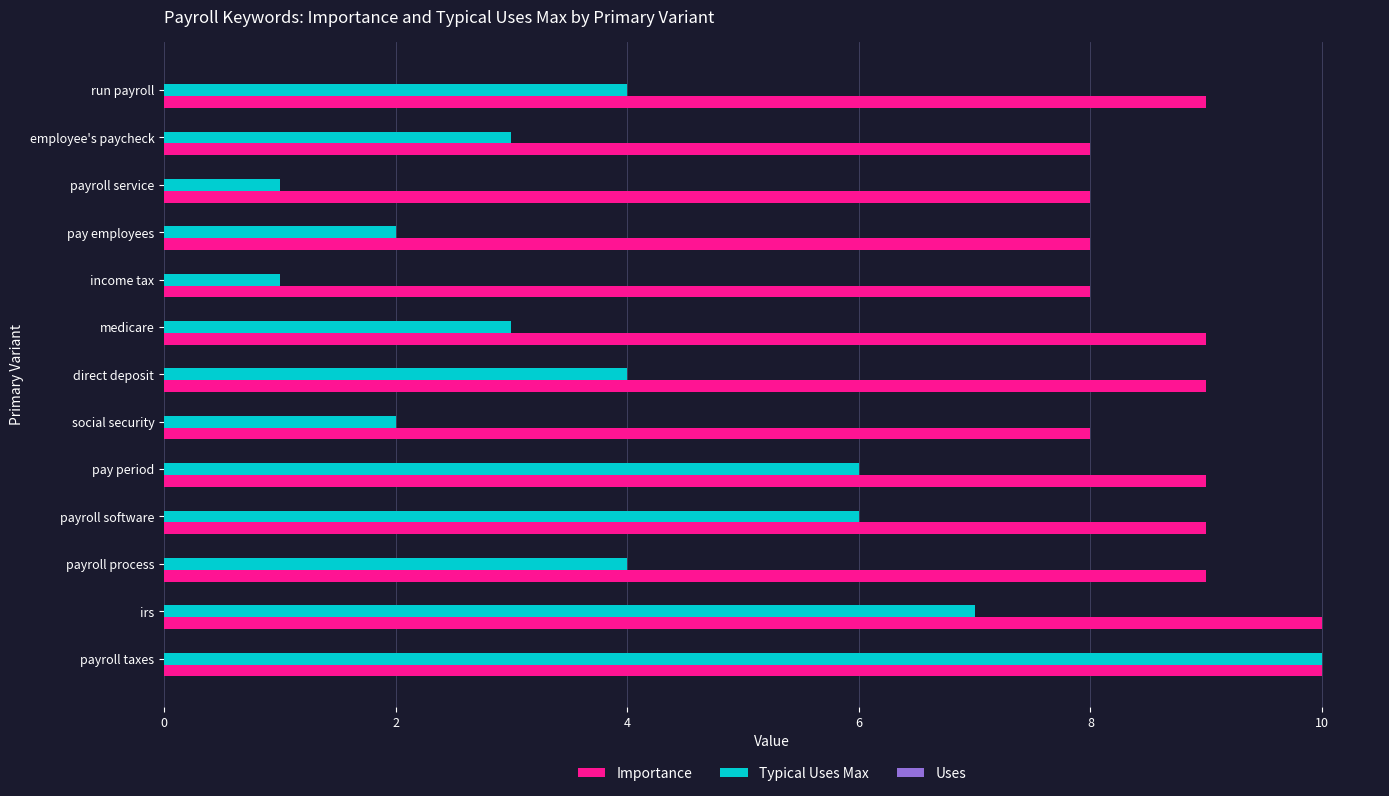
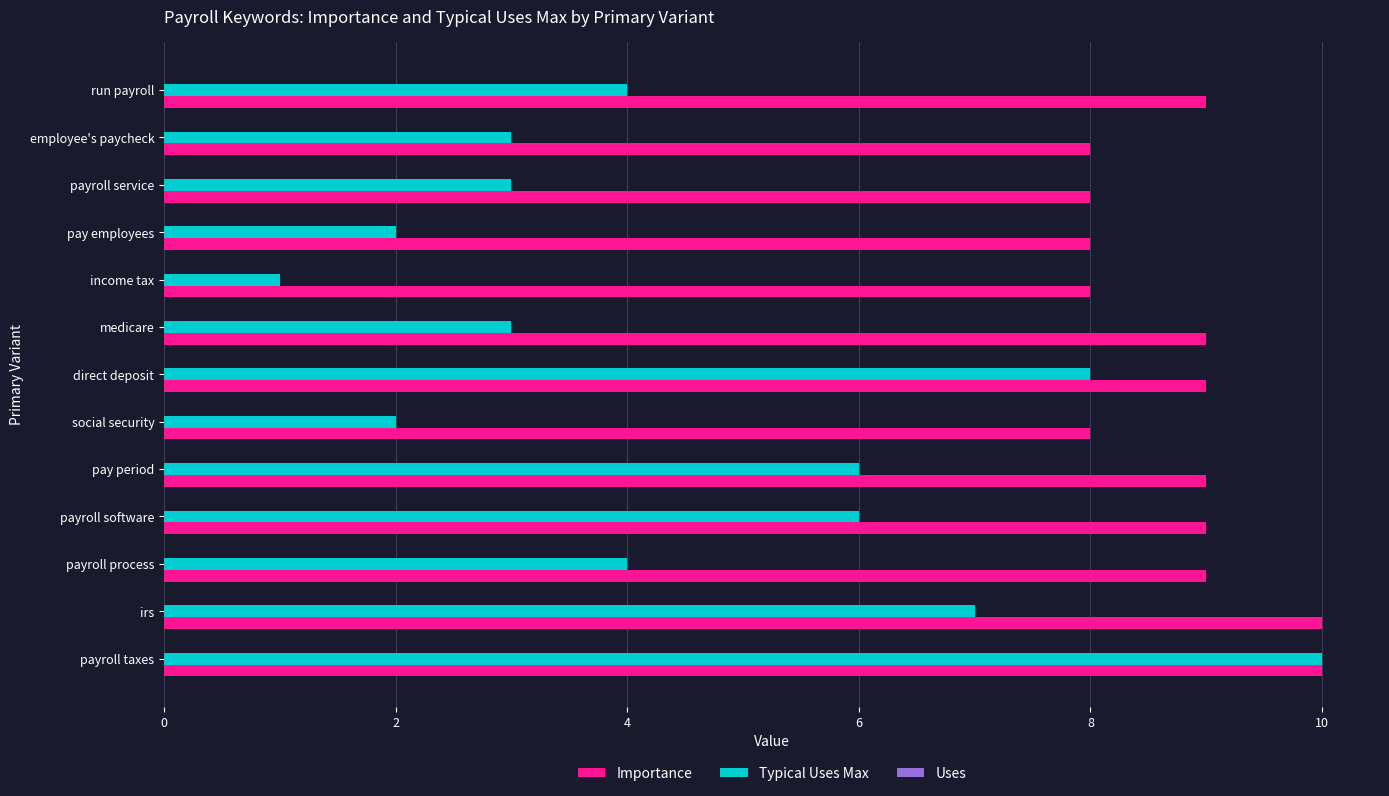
  {
    "Importance": {
      "run payroll": 9,
      "employee's paycheck": 8,
      "payroll service": 8,
      "pay employees": 8,
      "income tax": 8,
      "medicare": 9,
      "direct deposit": 9,
      "social security": 8,
      "pay period": 9,
      "payroll software": 9,
      "payroll process": 9,
      "irs": 10,
      "payroll taxes": 10
    },
    "Typical Uses Max": {
      "run payroll": 4,
      "employee's paycheck": 3,
-     "payroll service": 1,
+     "payroll service": 3,
      "pay employees": 2,
      "income tax": 1,
      "medicare": 3,
-     "direct deposit": 4,
+     "direct deposit": 8,
      "social security": 2,
      "pay period": 6,
      "payroll software": 6,
      "payroll process": 4,
      "irs": 7,
      "payroll taxes": 10
    },
    "Uses": {
      "run payroll": 0,
      "employee's paycheck": 0,
      "payroll service": 0,
      "pay employees": 0,
      "income tax": 0,
      "medicare": 0,
      "direct deposit": 0,
      "social security": 0,
      "pay period": 0,
      "payroll software": 0,
      "payroll process": 0,
      "irs": 0,
      "payroll taxes": 0
    }
  }
